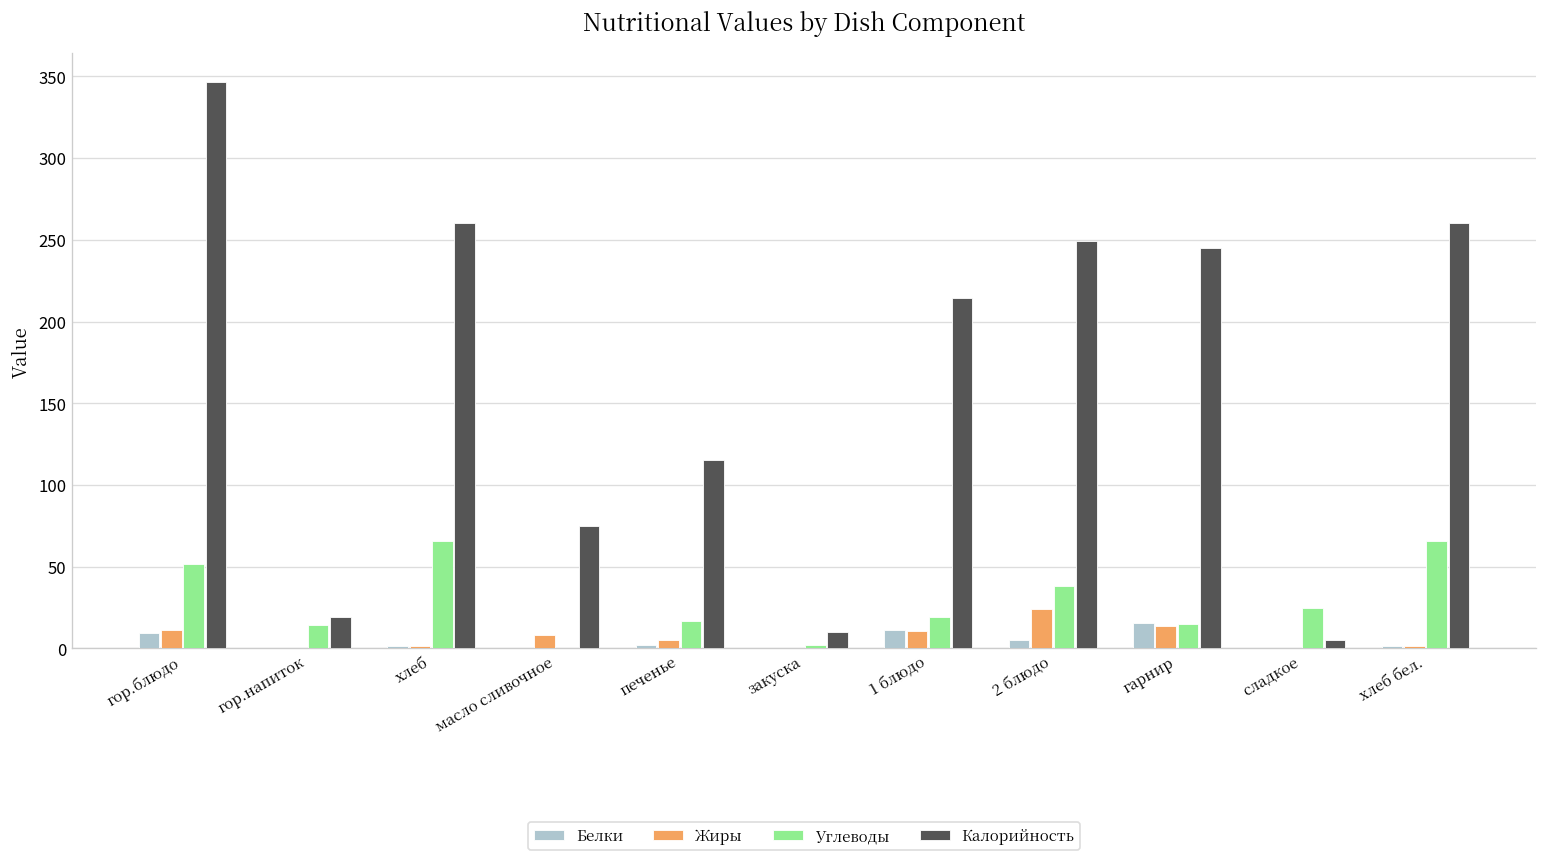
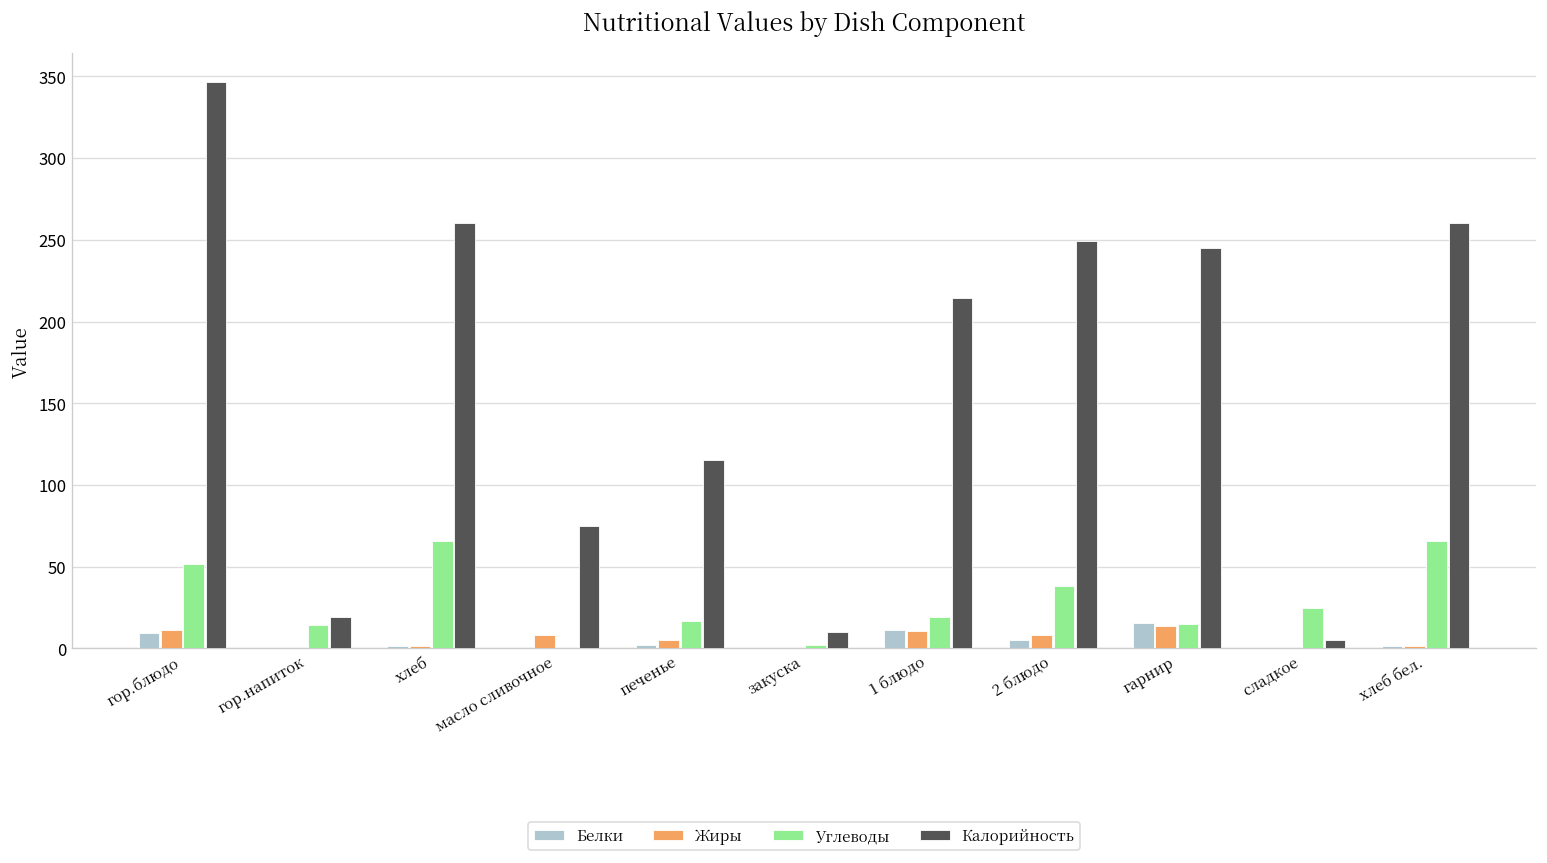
  {
    "Белки": {
      "гор.блюдо": 10,
      "масло сливочное": 0,
      "печенье": 2,
      "1 блюдо": 11,
      "2 блюдо": 5,
      "гарнир": 15
    },
    "Жиры": {
      "гор.блюдо": 11,
      "гор.напиток": 0,
      "масло сливочное": 8,
      "печенье": 5,
      "1 блюдо": 10,
-     "2 блюдо": 24,
+     "2 блюдо": 8,
      "гарнир": 14,
      "сладкое": 0
    },
    "Углеводы": {
      "гор.блюдо": 51,
      "гор.напиток": 14,
      "хлеб": 66,
      "печенье": 17,
      "закуска": 2,
      "1 блюдо": 19,
      "2 блюдо": 38,
      "гарнир": 15,
      "сладкое": 25,
      "хлеб бел.": 66
    },
    "Калорийность": {
      "гор.блюдо": 347,
      "гор.напиток": 19,
      "хлеб": 260,
      "масло сливочное": 75,
      "печенье": 115,
      "закуска": 10,
      "1 блюдо": 215,
      "2 блюдо": 249,
      "гарнир": 245,
      "сладкое": 5,
      "хлеб бел.": 260
    }
  }
